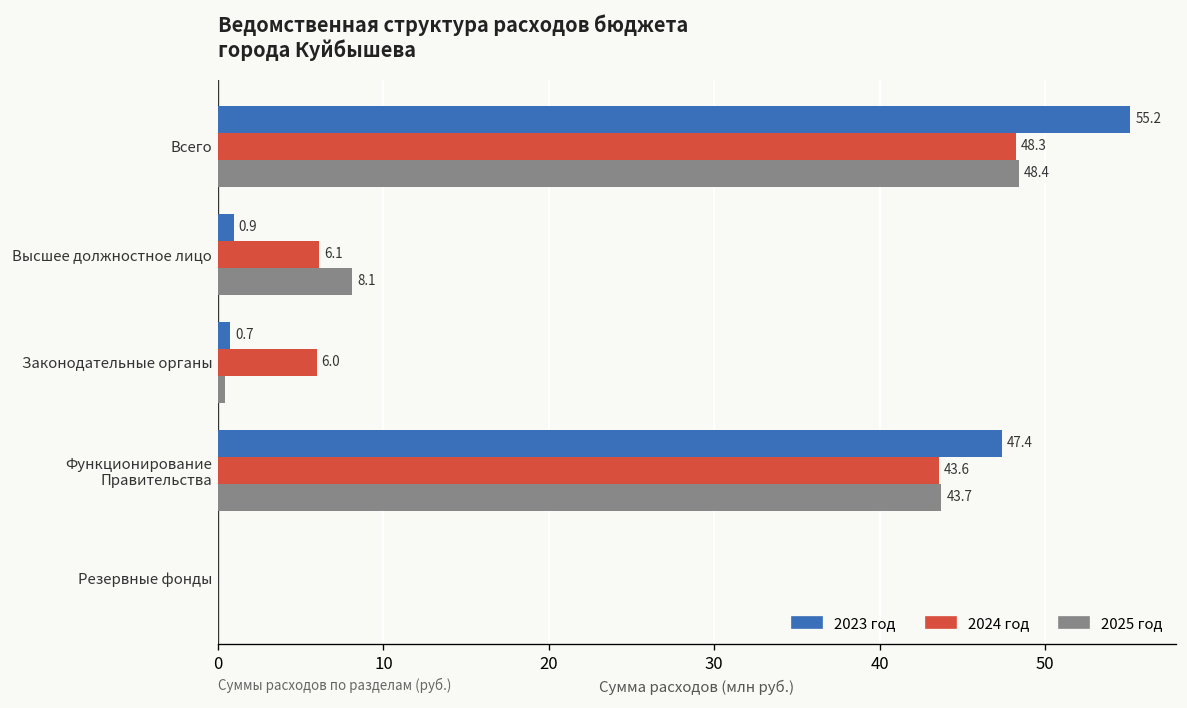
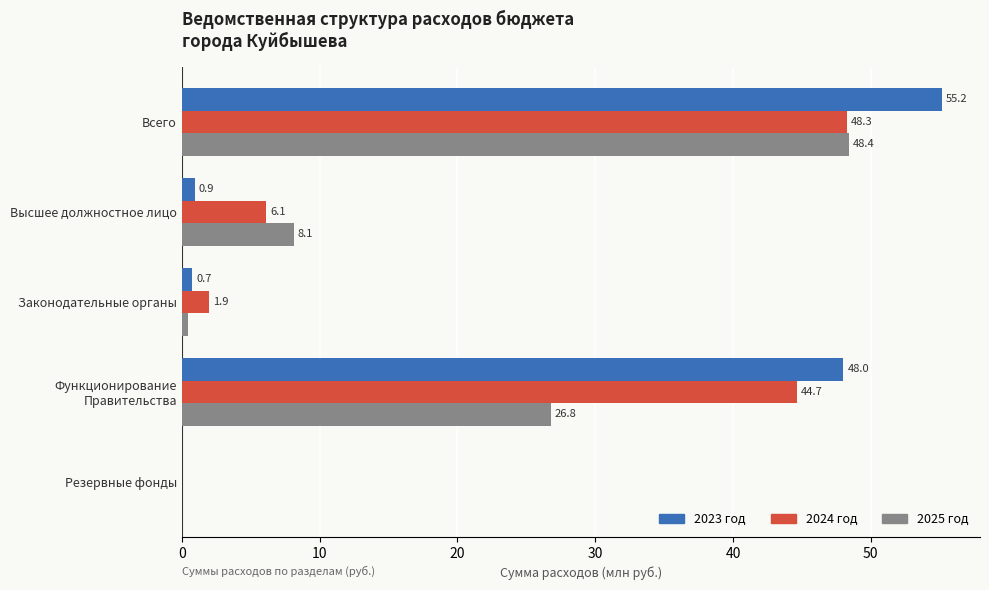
  {
    "2023 год": {
      "Всего": 55.2,
      "Высшее должностное лицо": 0.9,
      "Законодательные органы": 0.7,
-     "Функционирование Правительства": 47.4
+     "Функционирование Правительства": 48.0
    },
    "2024 год": {
      "Всего": 48.3,
      "Высшее должностное лицо": 6.1,
-     "Законодательные органы": 6.0,
-     "Функционирование Правительства": 43.6
+     "Законодательные органы": 1.9,
+     "Функционирование Правительства": 44.7
    },
    "2025 год": {
      "Всего": 48.4,
      "Высшее должностное лицо": 8.1,
-     "Функционирование Правительства": 43.7
+     "Функционирование Правительства": 26.8
    }
  }
